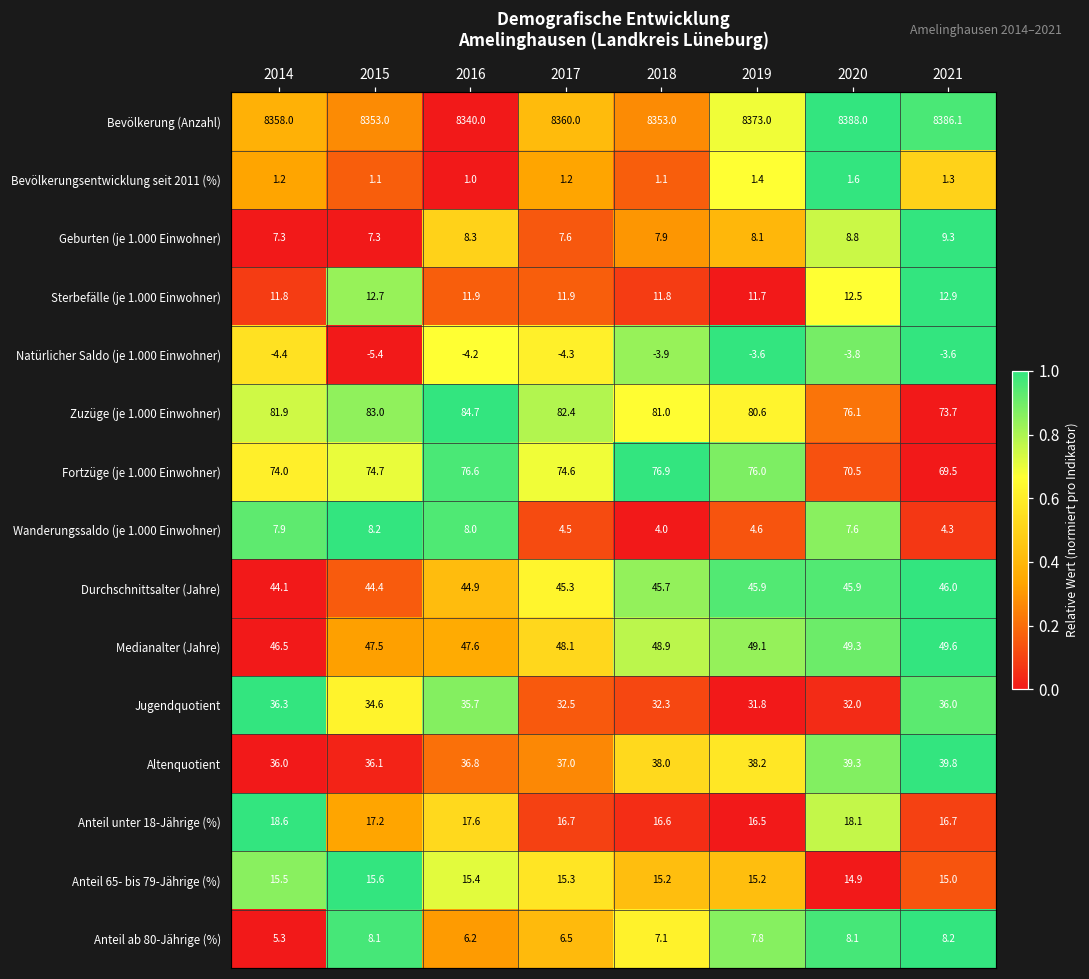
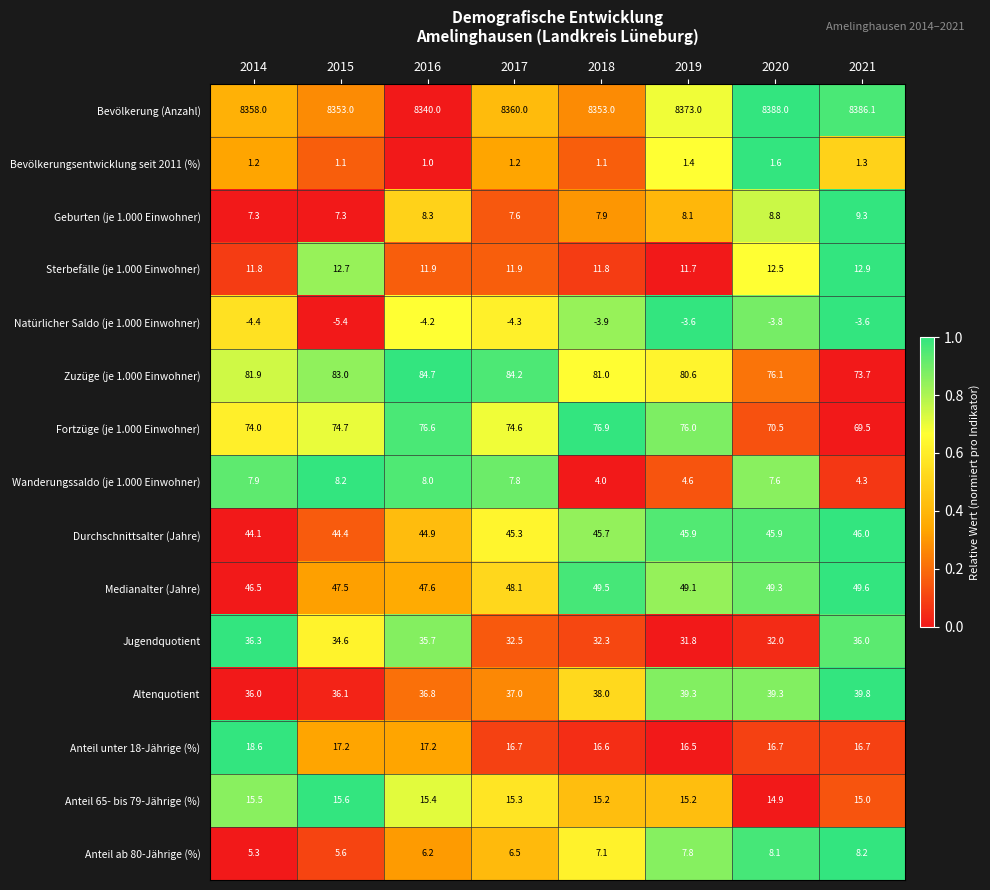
  {
    "Bevölkerung (Anzahl)": {
      "2014": 8358.0,
      "2015": 8353.0,
      "2016": 8340.0,
      "2017": 8360.0,
      "2018": 8353.0,
      "2019": 8373.0,
      "2020": 8388.0,
      "2021": 8386.1
    },
    "Bevölkerungsentwicklung seit 2011 (%)": {
      "2014": 1.2,
      "2015": 1.1,
      "2016": 1.0,
      "2017": 1.2,
      "2018": 1.1,
      "2019": 1.4,
      "2020": 1.6,
      "2021": 1.3
    },
    "Geburten (je 1.000 Einwohner)": {
      "2014": 7.3,
      "2015": 7.3,
      "2016": 8.3,
      "2017": 7.6,
      "2018": 7.9,
      "2019": 8.1,
      "2020": 8.8,
      "2021": 9.3
    },
    "Sterbefälle (je 1.000 Einwohner)": {
      "2014": 11.8,
      "2015": 12.7,
      "2016": 11.9,
      "2017": 11.9,
      "2018": 11.8,
      "2019": 11.7,
      "2020": 12.5,
      "2021": 12.9
    },
    "Natürlicher Saldo (je 1.000 Einwohner)": {
      "2014": -4.4,
      "2015": -5.4,
      "2016": -4.2,
      "2017": -4.3,
      "2018": -3.9,
      "2019": -3.6,
      "2020": -3.8,
      "2021": -3.6
    },
    "Zuzüge (je 1.000 Einwohner)": {
      "2014": 81.9,
      "2015": 83.0,
      "2016": 84.7,
-     "2017": 82.4,
+     "2017": 84.2,
      "2018": 81.0,
      "2019": 80.6,
      "2020": 76.1,
      "2021": 73.7
    },
    "Fortzüge (je 1.000 Einwohner)": {
      "2014": 74.0,
      "2015": 74.7,
      "2016": 76.6,
      "2017": 74.6,
      "2018": 76.9,
      "2019": 76.0,
      "2020": 70.5,
      "2021": 69.5
    },
    "Wanderungssaldo (je 1.000 Einwohner)": {
      "2014": 7.9,
      "2015": 8.2,
      "2016": 8.0,
-     "2017": 4.5,
+     "2017": 7.8,
      "2018": 4.0,
      "2019": 4.6,
      "2020": 7.6,
      "2021": 4.3
    },
    "Durchschnittsalter (Jahre)": {
      "2014": 44.1,
      "2015": 44.4,
      "2016": 44.9,
      "2017": 45.3,
      "2018": 45.7,
      "2019": 45.9,
      "2020": 45.9,
      "2021": 46.0
    },
    "Medianalter (Jahre)": {
      "2014": 46.5,
      "2015": 47.5,
      "2016": 47.6,
      "2017": 48.1,
-     "2018": 48.9,
+     "2018": 49.5,
      "2019": 49.1,
      "2020": 49.3,
      "2021": 49.6
    },
    "Jugendquotient": {
      "2014": 36.3,
      "2015": 34.6,
      "2016": 35.7,
      "2017": 32.5,
      "2018": 32.3,
      "2019": 31.8,
      "2020": 32.0,
      "2021": 36.0
    },
    "Altenquotient": {
      "2014": 36.0,
      "2015": 36.1,
      "2016": 36.8,
      "2017": 37.0,
      "2018": 38.0,
-     "2019": 38.2,
+     "2019": 39.3,
      "2020": 39.3,
      "2021": 39.8
    },
    "Anteil unter 18-Jährige (%)": {
      "2014": 18.6,
      "2015": 17.2,
-     "2016": 17.6,
+     "2016": 17.2,
      "2017": 16.7,
      "2018": 16.6,
      "2019": 16.5,
-     "2020": 18.1,
+     "2020": 16.7,
      "2021": 16.7
    },
    "Anteil 65- bis 79-Jährige (%)": {
      "2014": 15.5,
      "2015": 15.6,
      "2016": 15.4,
      "2017": 15.3,
      "2018": 15.2,
      "2019": 15.2,
      "2020": 14.9,
      "2021": 15.0
    },
    "Anteil ab 80-Jährige (%)": {
      "2014": 5.3,
-     "2015": 8.1,
+     "2015": 5.6,
      "2016": 6.2,
      "2017": 6.5,
      "2018": 7.1,
      "2019": 7.8,
      "2020": 8.1,
      "2021": 8.2
    }
  }
